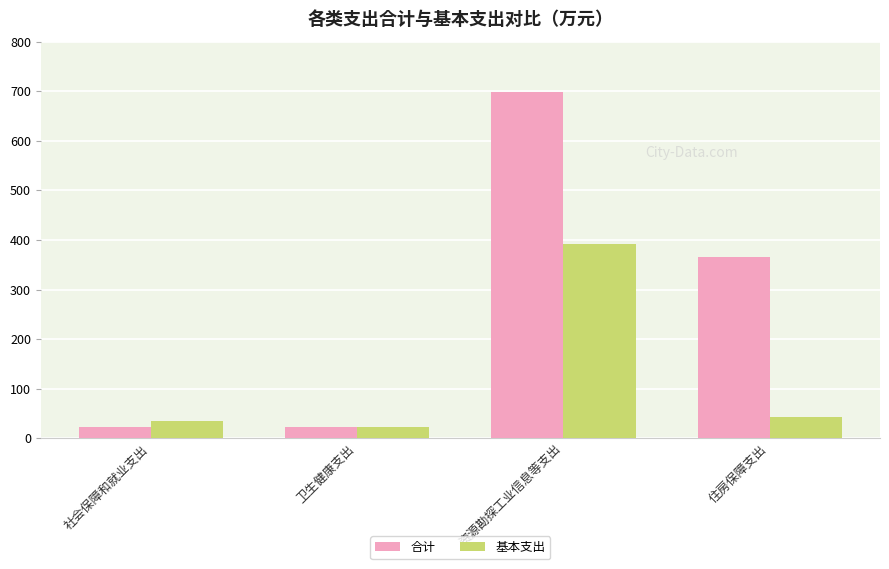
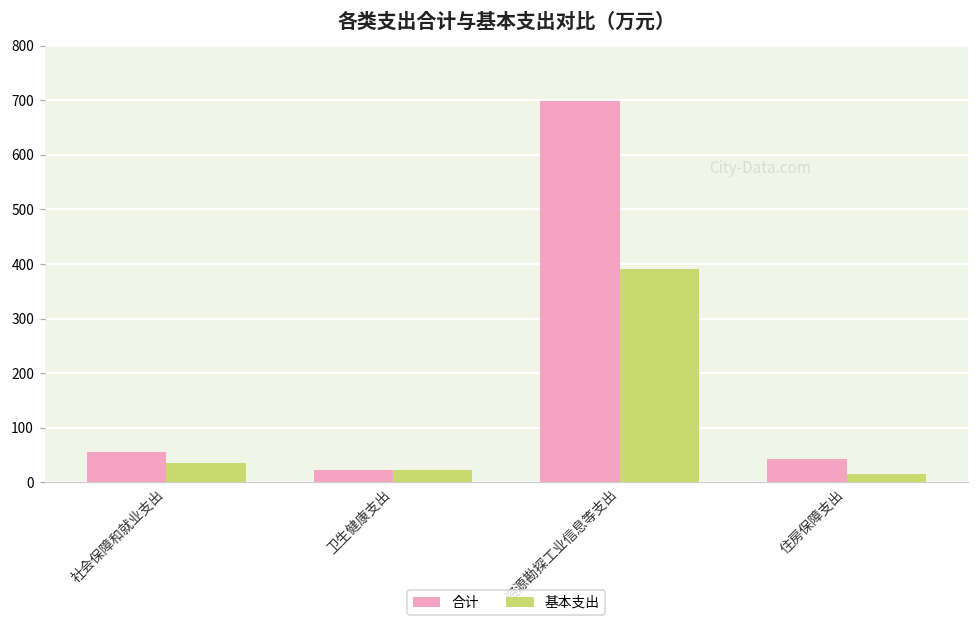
  {
    "合计": {
-     "社会保障和就业支出": 20,
+     "社会保障和就业支出": 60,
      "卫生健康支出": 20,
      "资源勘探工业信息等支出": 700,
-     "住房保障支出": 370
+     "住房保障支出": 40
    },
    "基本支出": {
      "社会保障和就业支出": 40,
      "卫生健康支出": 20,
      "资源勘探工业信息等支出": 390,
-     "住房保障支出": 40
+     "住房保障支出": 20
    }
  }
